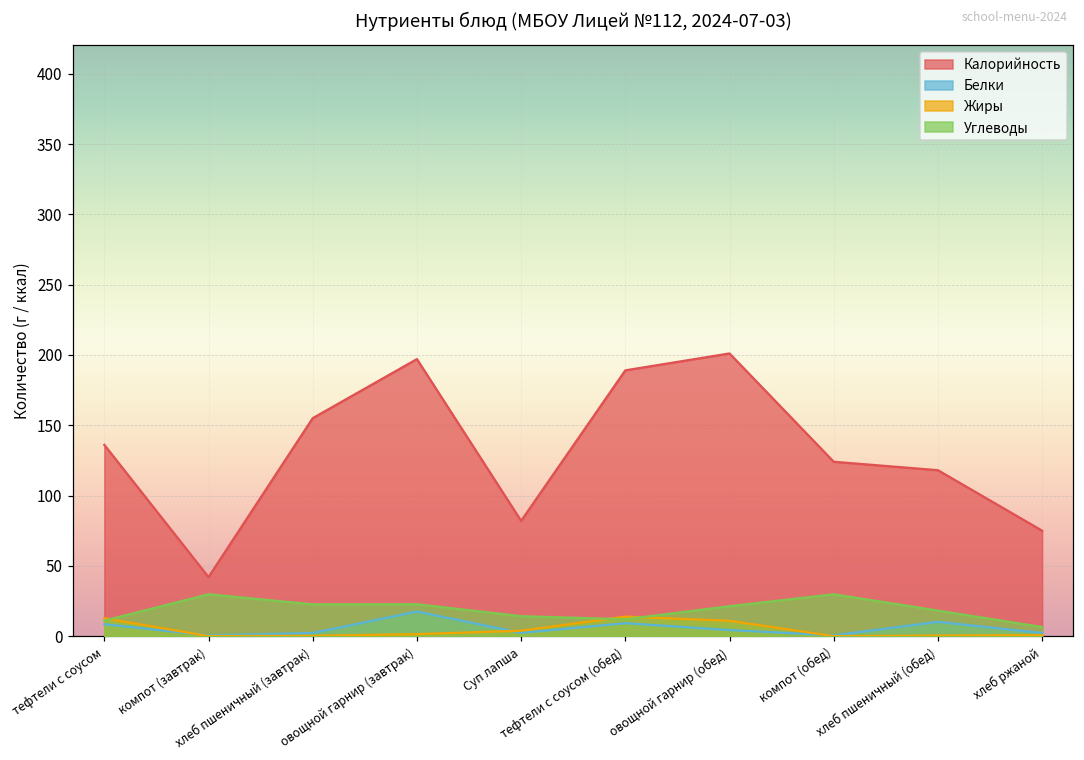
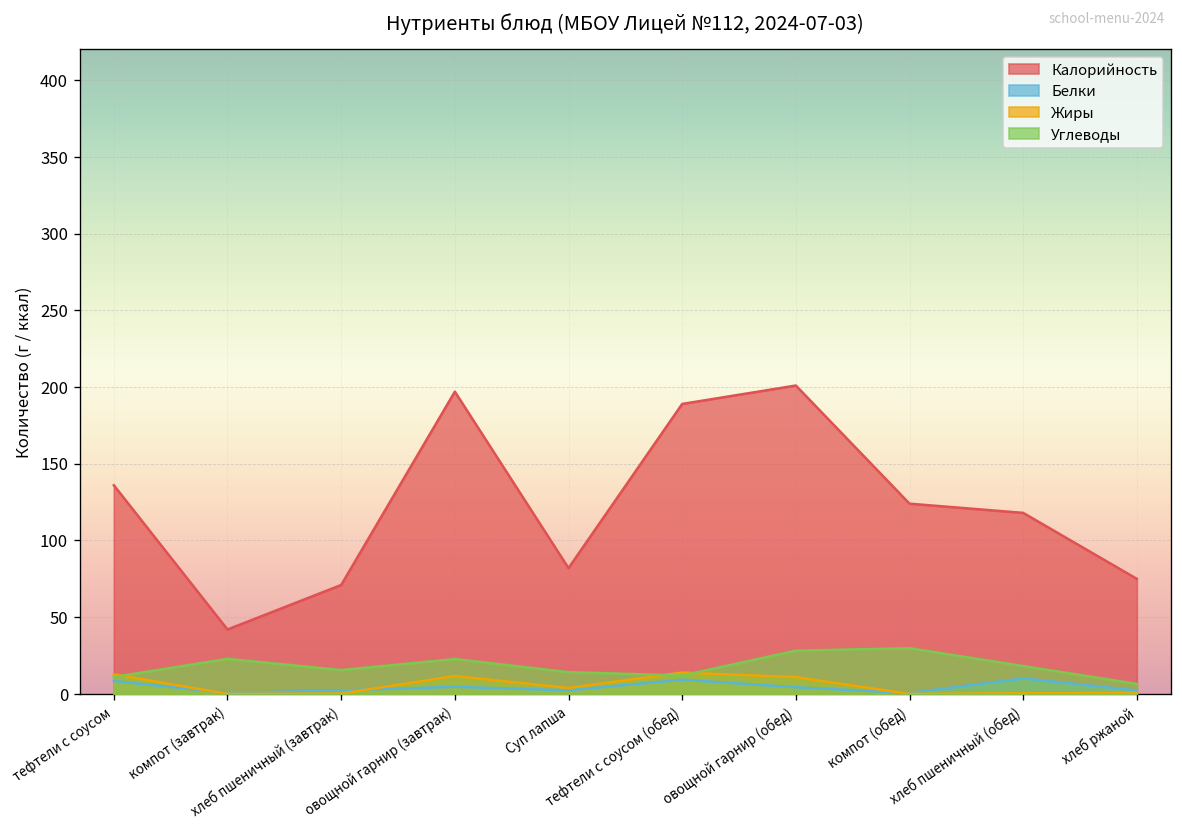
  {
    "Калорийность": {
      "тефтели с соусом": 136,
      "компот (завтрак)": 42,
-     "хлеб пшеничный (завтрак)": 155,
+     "хлеб пшеничный (завтрак)": 71,
      "овощной гарнир (завтрак)": 197,
      "Суп лапша": 82,
      "тефтели с соусом (обед)": 189,
      "овощной гарнир (обед)": 201,
      "компот (обед)": 124,
      "хлеб пшеничный (обед)": 118,
      "хлеб ржаной": 75
    },
    "Белки": {
      "тефтели с соусом": 8,
      "хлеб пшеничный (завтрак)": 2,
-     "овощной гарнир (завтрак)": 18,
+     "овощной гарнир (завтрак)": 5,
      "тефтели с соусом (обед)": 9,
      "овощной гарнир (обед)": 4,
      "хлеб пшеничный (обед)": 10
    },
    "Жиры": {
      "хлеб пшеничный (завтрак)": 0,
-     "овощной гарнир (завтрак)": 1,
+     "овощной гарнир (завтрак)": 12,
      "овощной гарнир (обед)": 11,
      "хлеб пшеничный (обед)": 0
    },
    "Углеводы": {
-     "компот (завтрак)": 30,
-     "хлеб пшеничный (завтрак)": 23,
+     "компот (завтрак)": 23,
+     "хлеб пшеничный (завтрак)": 16,
      "овощной гарнир (завтрак)": 23,
      "Суп лапша": 14,
-     "овощной гарнир (обед)": 21,
+     "овощной гарнир (обед)": 28,
      "компот (обед)": 30,
      "хлеб пшеничный (обед)": 18,
      "хлеб ржаной": 7
    }
  }
